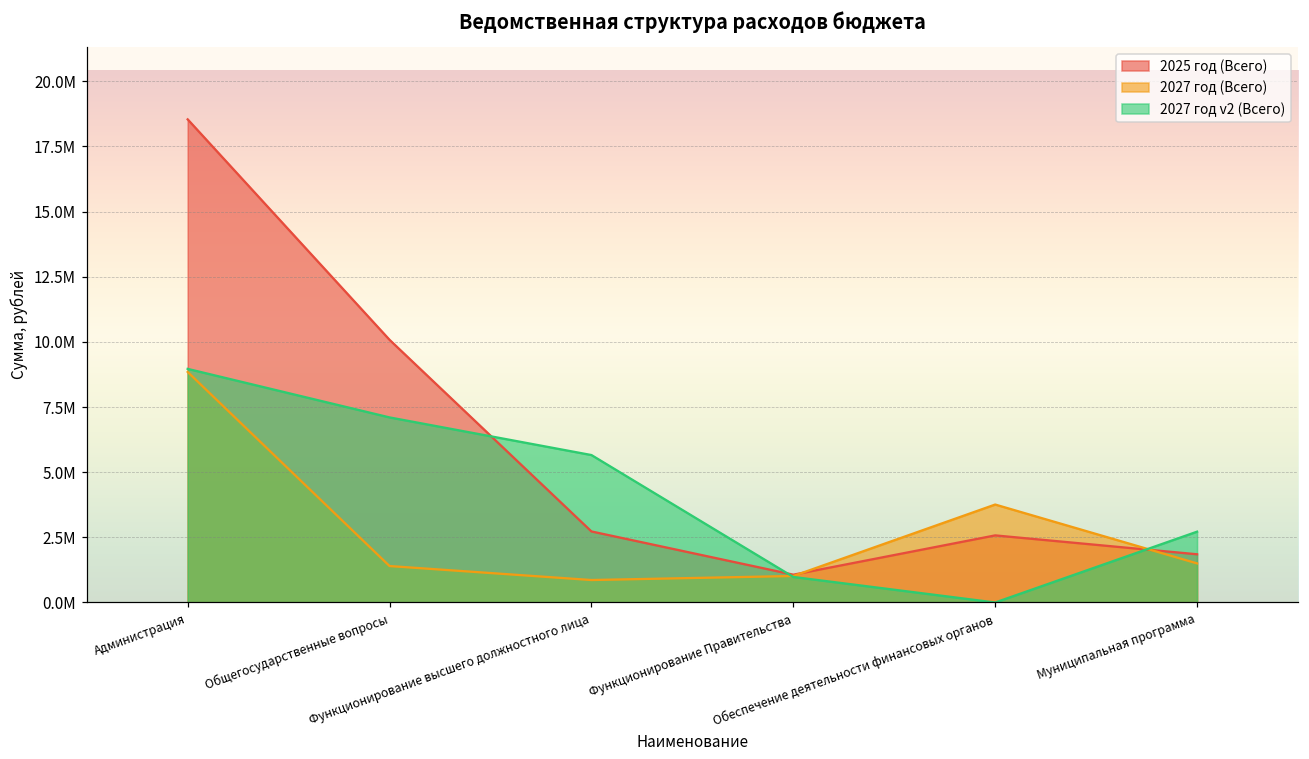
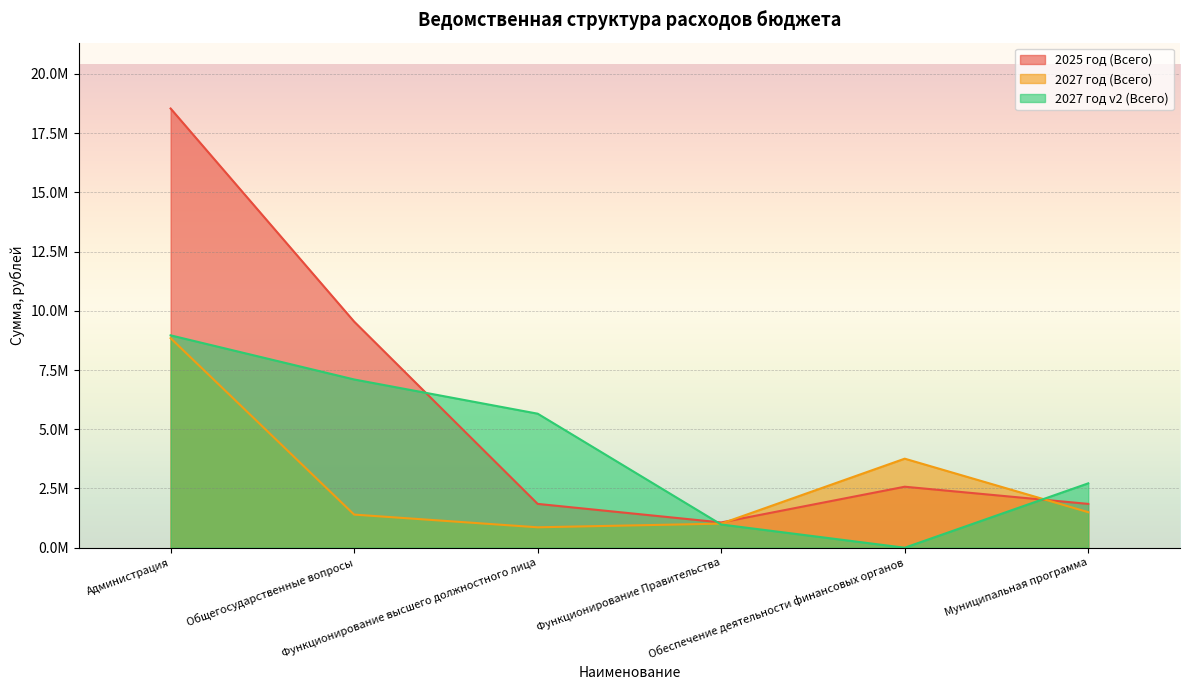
  {
    "2025 год (Всего)": {
      "Администрация": 18500000,
-     "Общегосударственные вопросы": 10100000,
-     "Функционирование высшего должностного лица": 2700000,
+     "Общегосударственные вопросы": 9500000,
+     "Функционирование высшего должностного лица": 1900000,
      "Обеспечение деятельности финансовых органов": 2600000,
      "Муниципальная программа": 1900000
    },
    "2027 год (Всего)": {
      "Администрация": 8800000,
      "Общегосударственные вопросы": 1400000,
      "Функционирование высшего должностного лица": 900000,
      "Обеспечение деятельности финансовых органов": 3800000,
      "Муниципальная программа": 1500000
    },
    "2027 год v2 (Всего)": {
      "Администрация": 9000000,
      "Общегосударственные вопросы": 7100000,
      "Функционирование высшего должностного лица": 5700000,
      "Обеспечение деятельности финансовых органов": 0,
      "Муниципальная программа": 2700000
    }
  }
